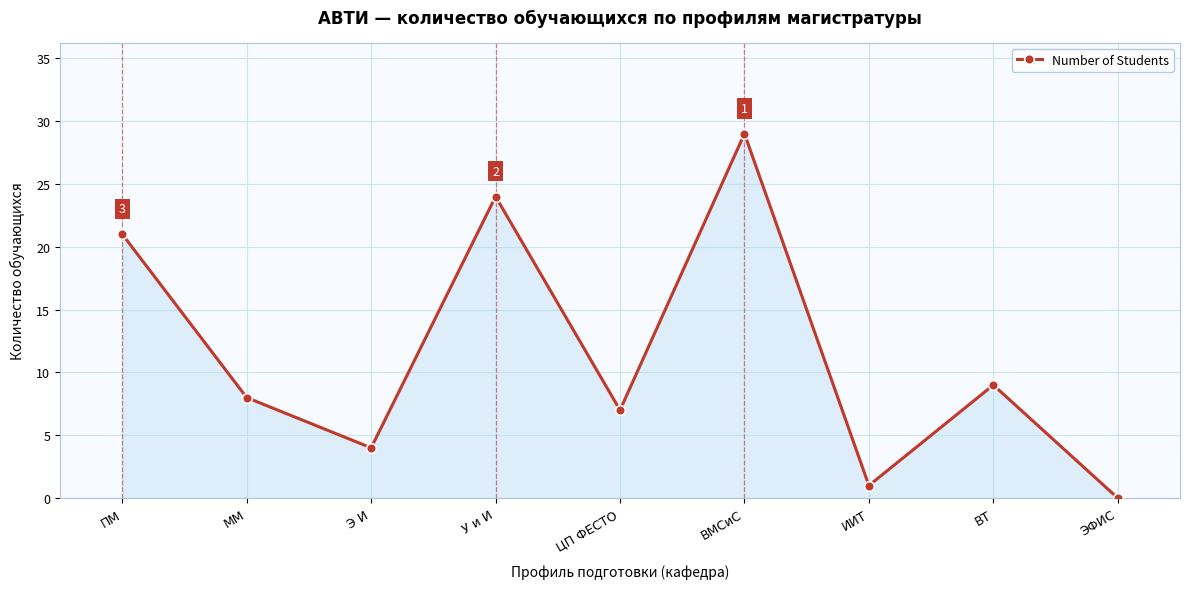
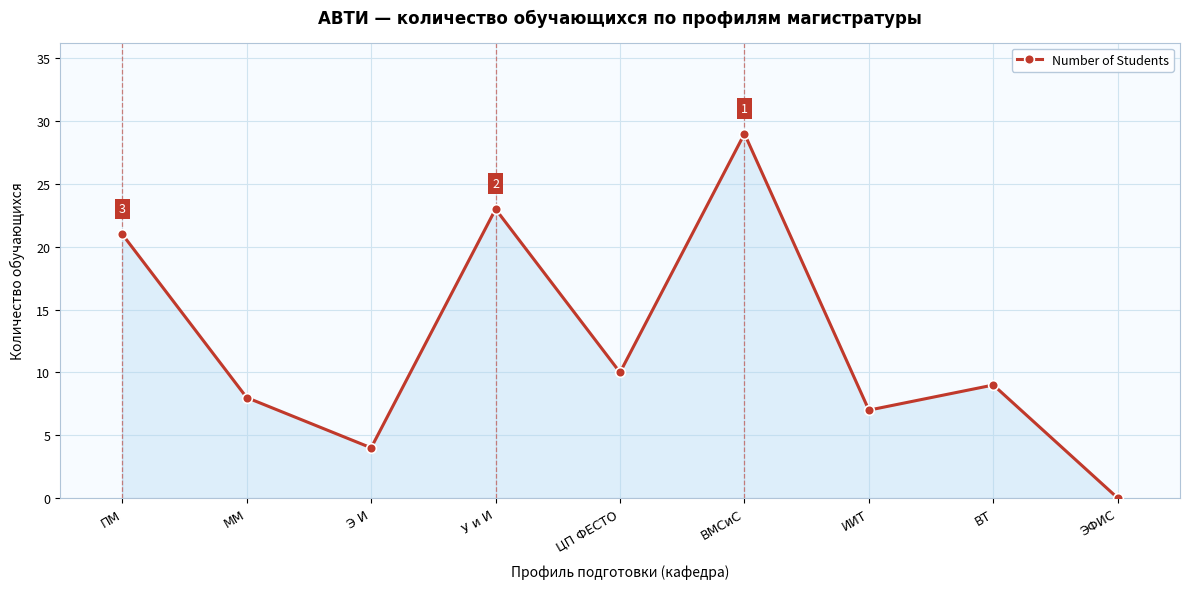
  {
    "ММ": 8,
    "Э И": 4,
-   "У и И": 24,
-   "ЦП ФЕСТО": 7,
-   "ИИТ": 1,
+   "У и И": 23,
+   "ЦП ФЕСТО": 10,
+   "ИИТ": 7,
    "ВТ": 9,
    "ЭФИС": 0
  }
